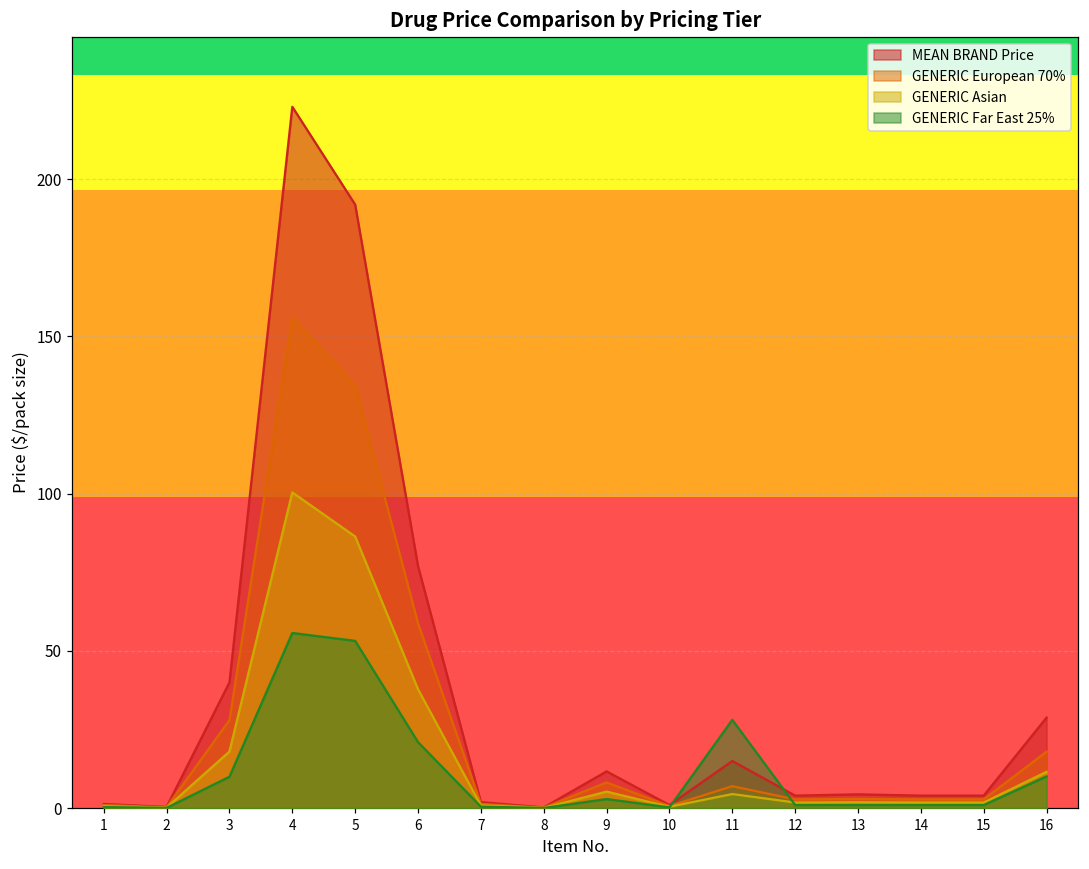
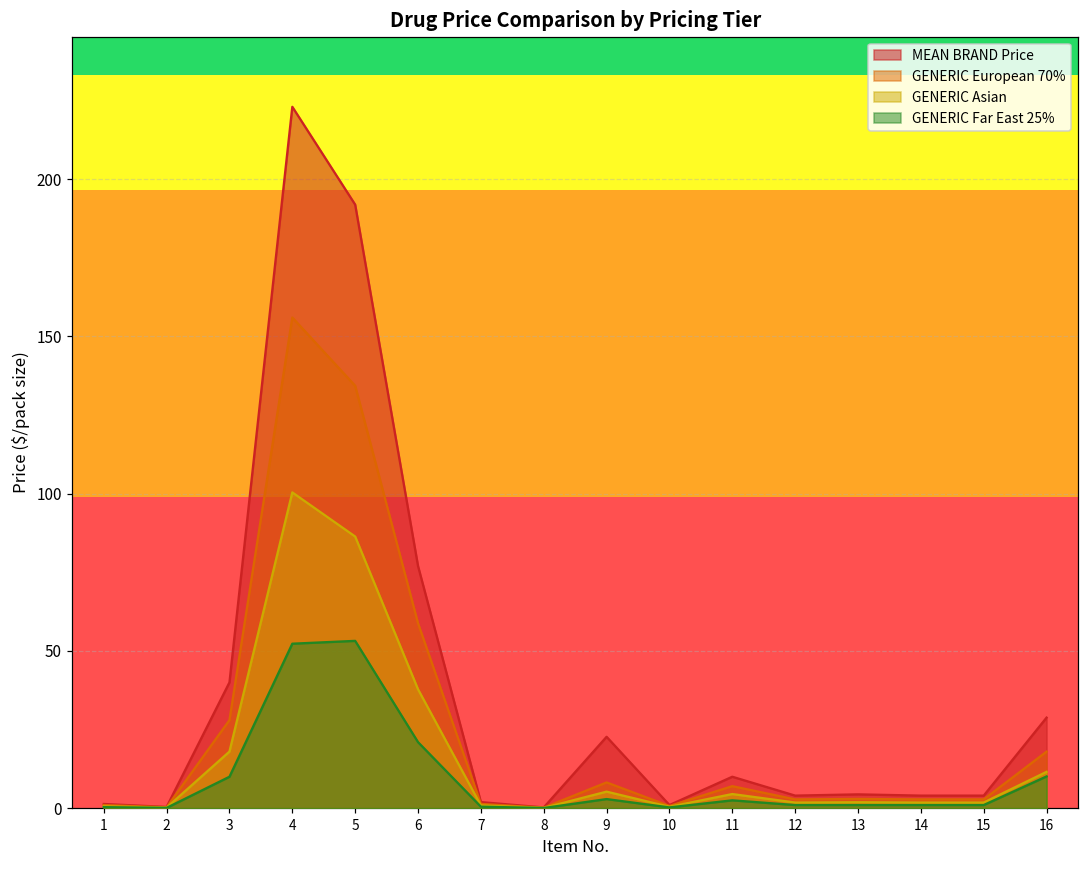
  {
    "MEAN BRAND Price": {
      "3": 40,
      "4": 223,
      "5": 192,
      "6": 77,
-     "9": 12,
-     "11": 15,
+     "9": 23,
+     "11": 10,
      "12": 4,
      "13": 4,
      "14": 4,
      "15": 4,
      "16": 29
    },
    "GENERIC Far East 25%": {
      "3": 10,
-     "4": 56,
+     "4": 52,
      "5": 53,
      "6": 21,
      "9": 3,
-     "11": 28,
+     "11": 3,
      "13": 1,
      "16": 10
    }
  }
